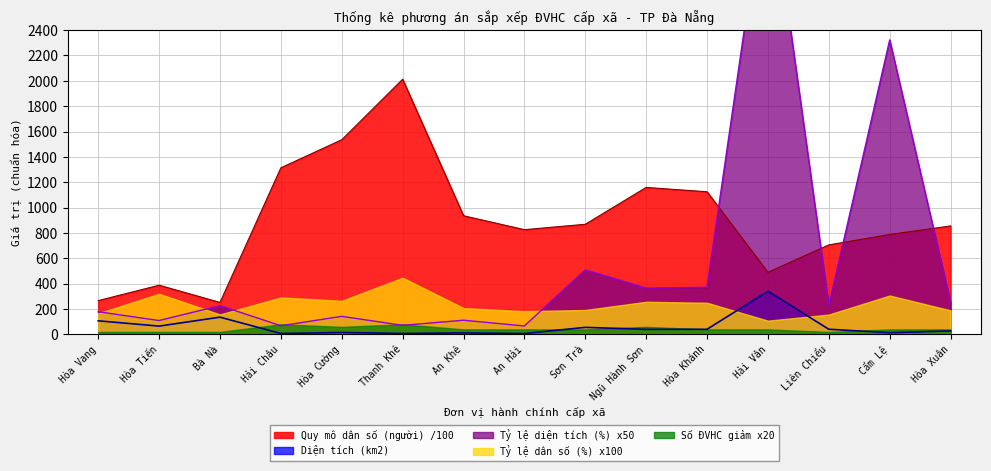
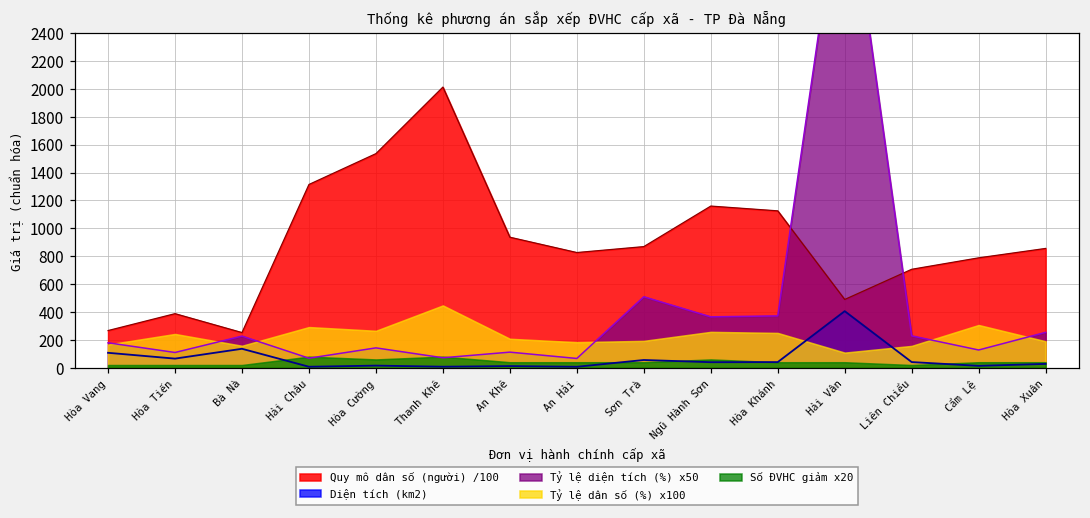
  {
    "Quy mô dân số (người) /100": {
      "Hòa Vang": 270,
      "Hòa Tiến": 390,
      "Bà Nà": 250,
      "Hải Châu": 1310,
      "Hòa Cường": 1540,
      "Thanh Khê": 2010,
      "An Khê": 940,
      "An Hải": 830,
      "Sơn Trà": 870,
      "Ngũ Hành Sơn": 1160,
      "Hòa Khánh": 1130,
      "Hải Vân": 490,
      "Liên Chiểu": 710,
      "Cẩm Lệ": 790,
      "Hòa Xuân": 860
    },
    "Diện tích (km2)": {
      "Hòa Vang": 110,
      "Hòa Tiến": 70,
      "Bà Nà": 140,
      "Hải Châu": 10,
      "Hòa Cường": 20,
      "Thanh Khê": 10,
      "An Khê": 10,
      "An Hải": 10,
-     "Hải Vân": 340,
+     "Hải Vân": 410,
      "Liên Chiểu": 40,
      "Cẩm Lệ": 10
    },
    "Tỷ lệ diện tích (%) x50": {
      "Hòa Tiến": 110,
      "Bà Nà": 230,
      "Hòa Cường": 140,
      "An Khê": 110,
      "An Hải": 70,
      "Sơn Trà": 510,
      "Ngũ Hành Sơn": 370,
      "Hòa Khánh": 370,
      "Liên Chiểu": 230,
-     "Cẩm Lệ": 2320,
+     "Cẩm Lệ": 130,
      "Hòa Xuân": 250
    },
    "Tỷ lệ dân số (%) x100": {
-     "Hòa Tiến": 320,
+     "Hòa Tiến": 240,
      "Bà Nà": 160,
      "Hải Châu": 290,
      "Hòa Cường": 270,
      "Thanh Khê": 450,
      "An Khê": 210,
      "An Hải": 180,
      "Sơn Trà": 190,
      "Ngũ Hành Sơn": 260,
      "Hòa Khánh": 250,
      "Hải Vân": 110,
      "Liên Chiểu": 160,
      "Cẩm Lệ": 310,
      "Hòa Xuân": 190
    },
    "Số ĐVHC giảm x20": {
      "Hòa Vang": 20,
      "Hòa Tiến": 20,
      "Bà Nà": 20,
      "Hòa Cường": 60,
      "An Khê": 40,
      "An Hải": 40,
      "Hải Vân": 40,
      "Liên Chiểu": 20,
      "Cẩm Lệ": 40
    }
  }
